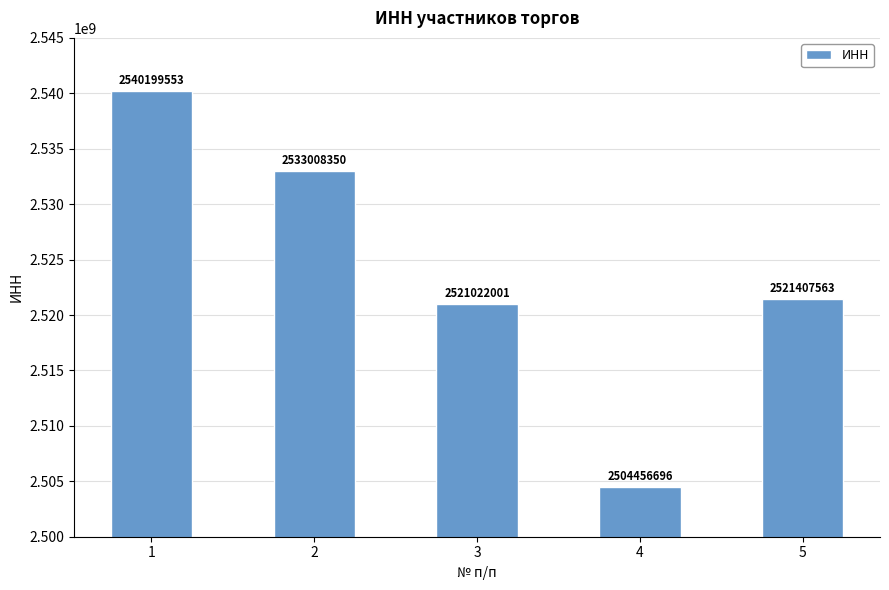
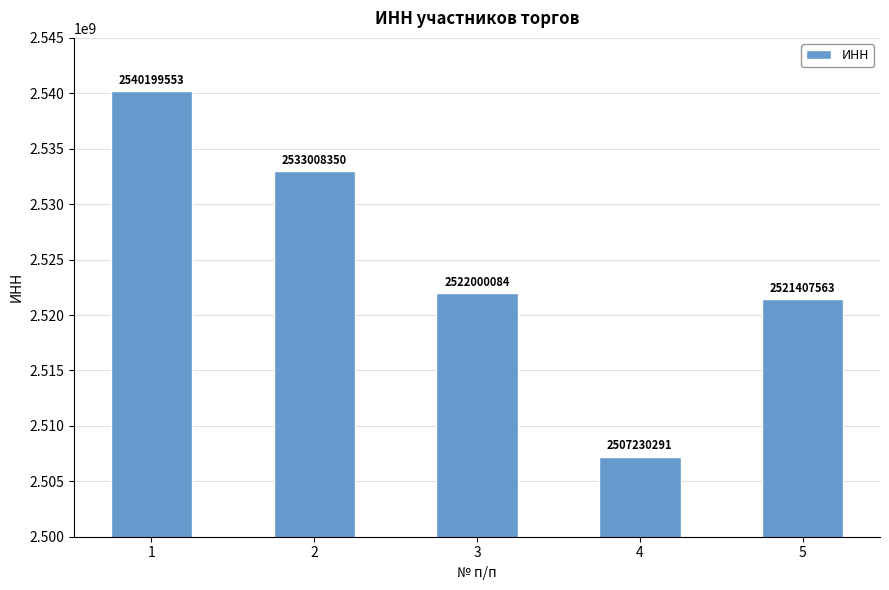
  {
    "1": 2540199553,
    "2": 2533008350,
-   "3": 2521022001,
-   "4": 2504456696,
+   "3": 2522000084,
+   "4": 2507230291,
    "5": 2521407563
  }
